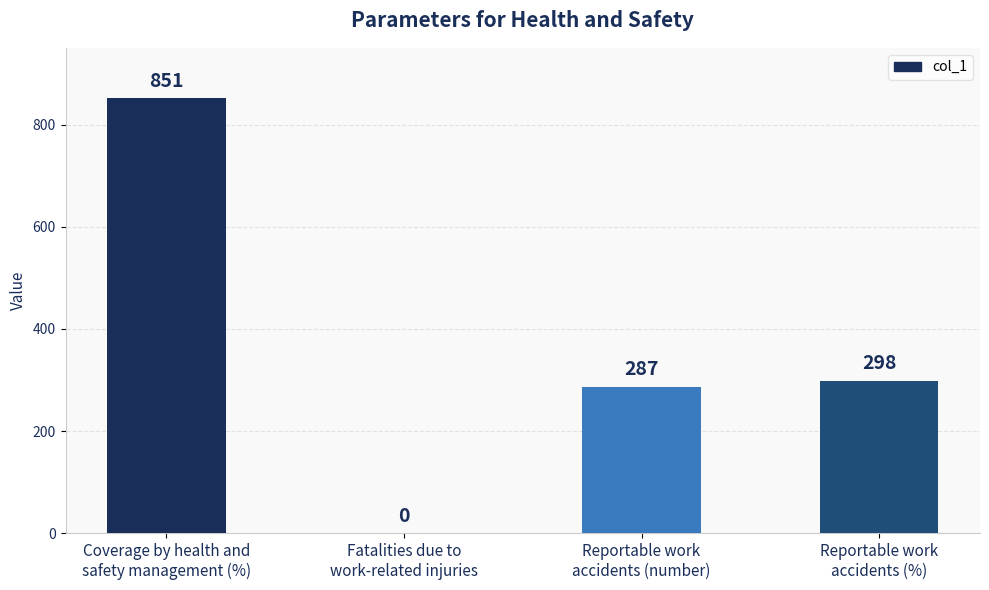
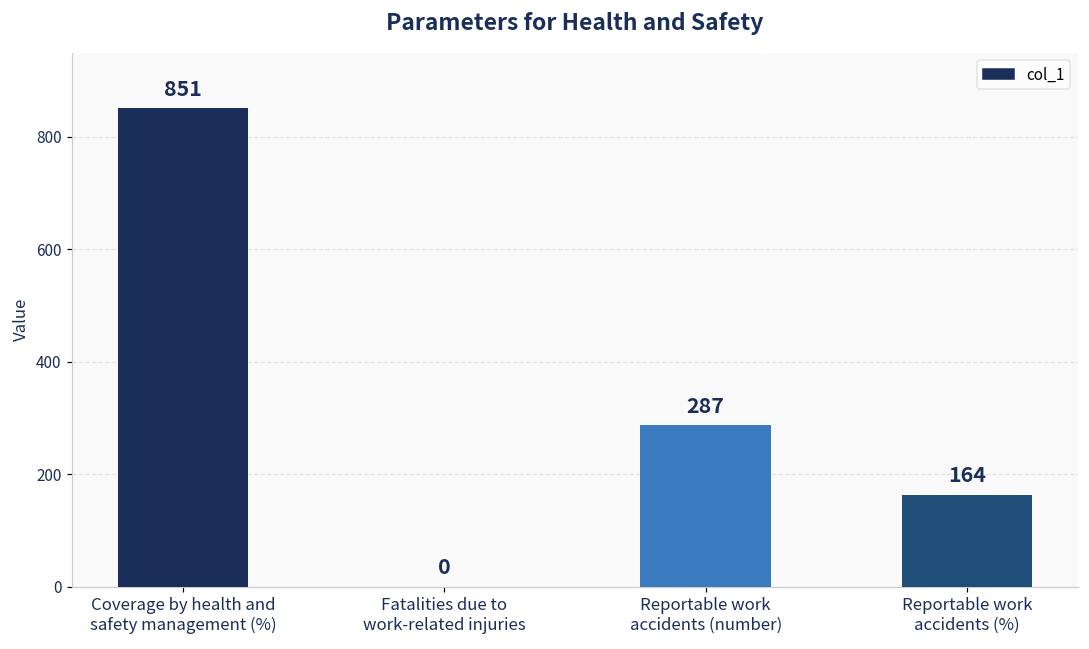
  {
    "Coverage by health and safety management (%)": 851,
    "Fatalities due to work-related injuries": 0,
    "Reportable work accidents (number)": 287,
-   "Reportable work accidents (%)": 298
+   "Reportable work accidents (%)": 164
  }
